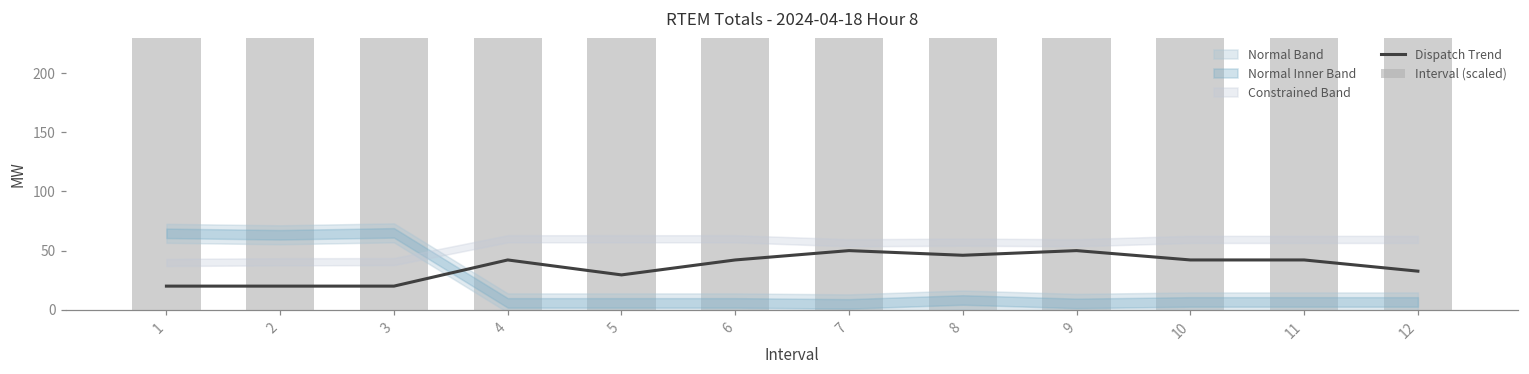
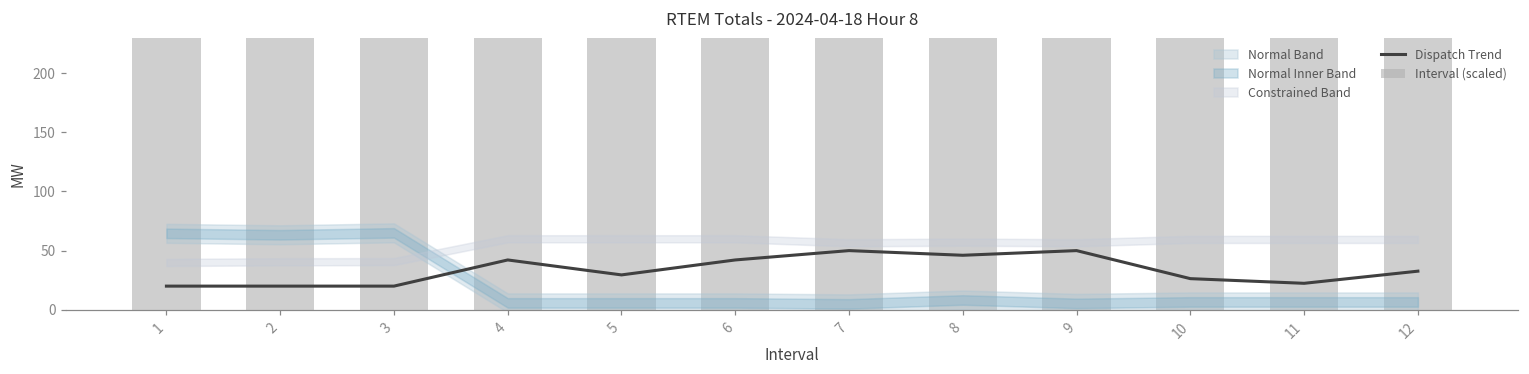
  {
    "Dispatch Trend": {
      "1": 20,
      "2": 20,
      "3": 20,
      "4": 42,
      "5": 29,
      "6": 42,
      "7": 50,
      "8": 46,
      "9": 50,
-     "10": 42,
-     "11": 42,
+     "10": 26,
+     "11": 22,
      "12": 33
    }
  }
